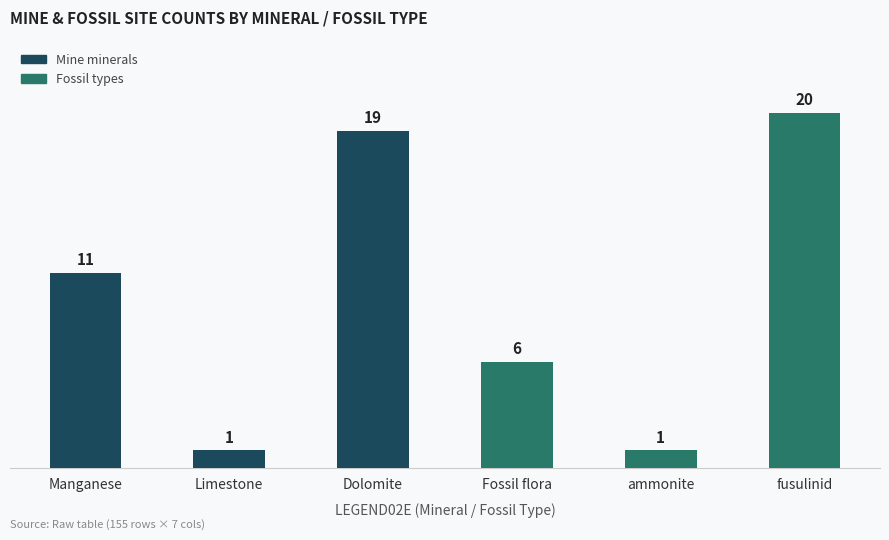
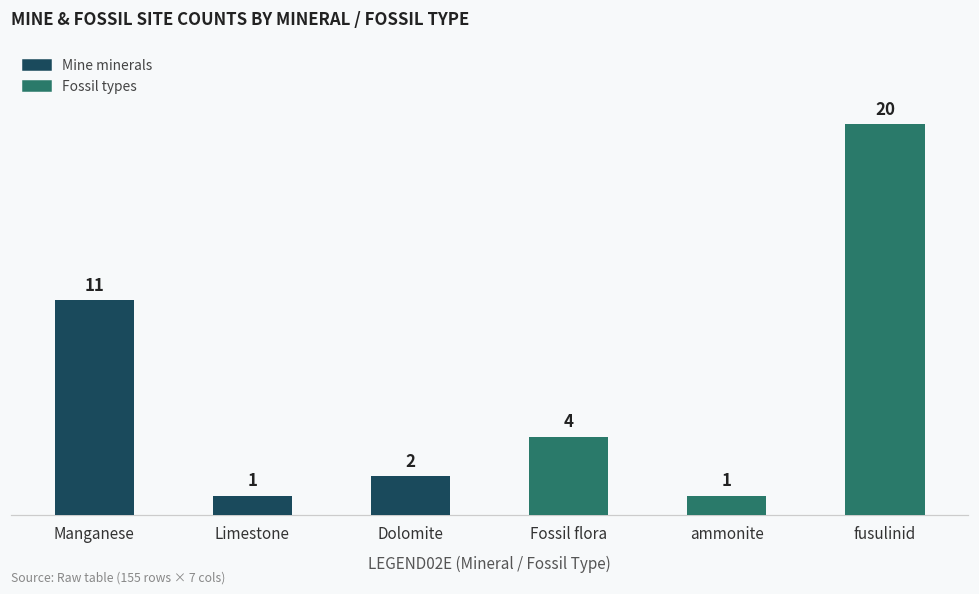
  {
    "Manganese": 11,
    "Limestone": 1,
-   "Dolomite": 19,
-   "Fossil flora": 6,
+   "Dolomite": 2,
+   "Fossil flora": 4,
    "ammonite": 1,
    "fusulinid": 20
  }
